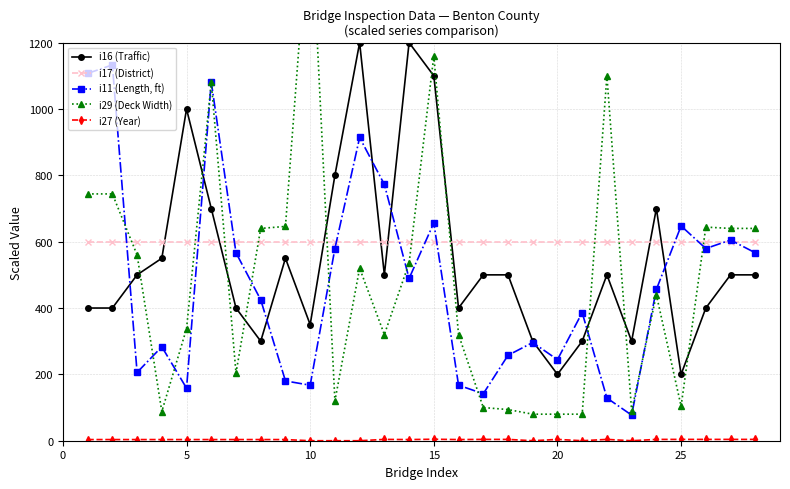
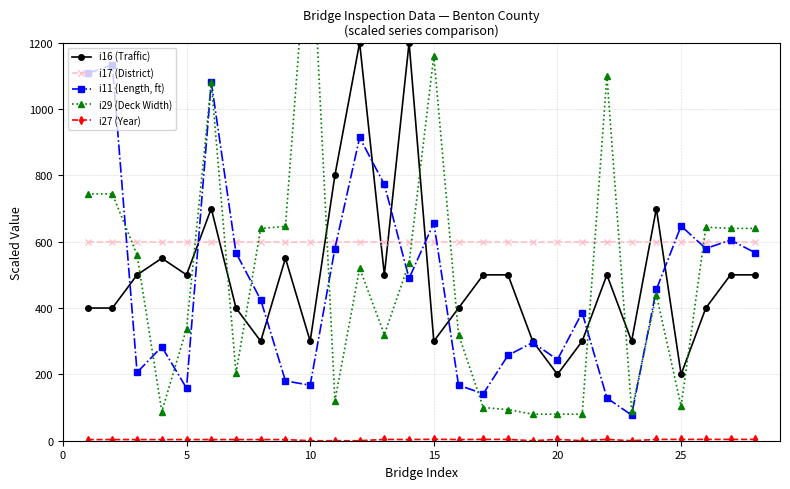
  {
    "i16 (Traffic)": {
-     "5": 1000,
-     "10": 350,
-     "15": 1100,
+     "5": 500,
+     "10": 300,
+     "15": 300,
      "20": 200,
      "25": 200
    },
    "i17 (District)": {
      "5": 600,
      "10": 600,
      "15": 600,
      "20": 600,
      "25": 600
    },
    "i11 (Length, ft)": {
      "5": 160,
      "10": 170,
      "15": 660,
      "20": 240,
      "25": 650
    },
    "i29 (Deck Width)": {
      "5": 340,
      "15": 1160,
      "20": 80,
      "25": 100
    },
    "i27 (Year)": {
      "5": 0,
      "10": 0,
      "15": 0,
      "20": 0,
      "25": 0
    }
  }
